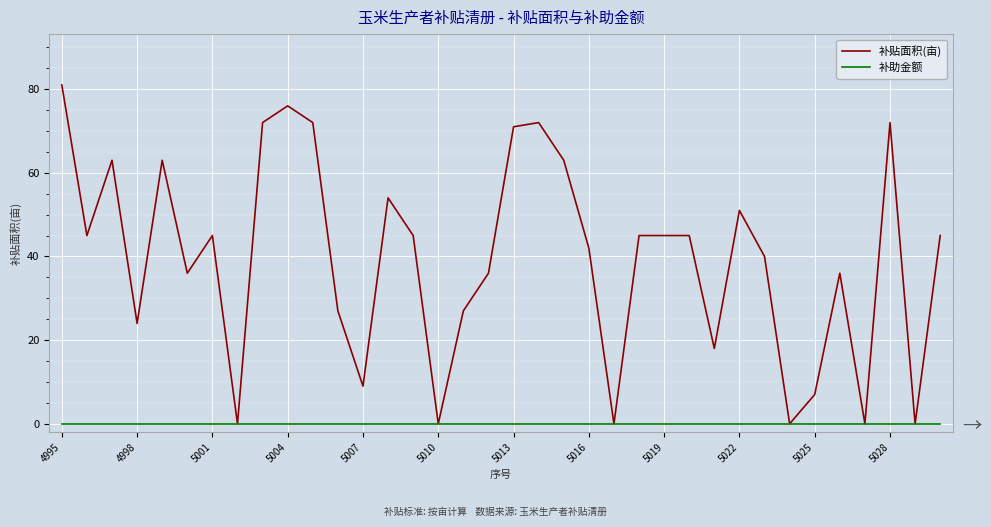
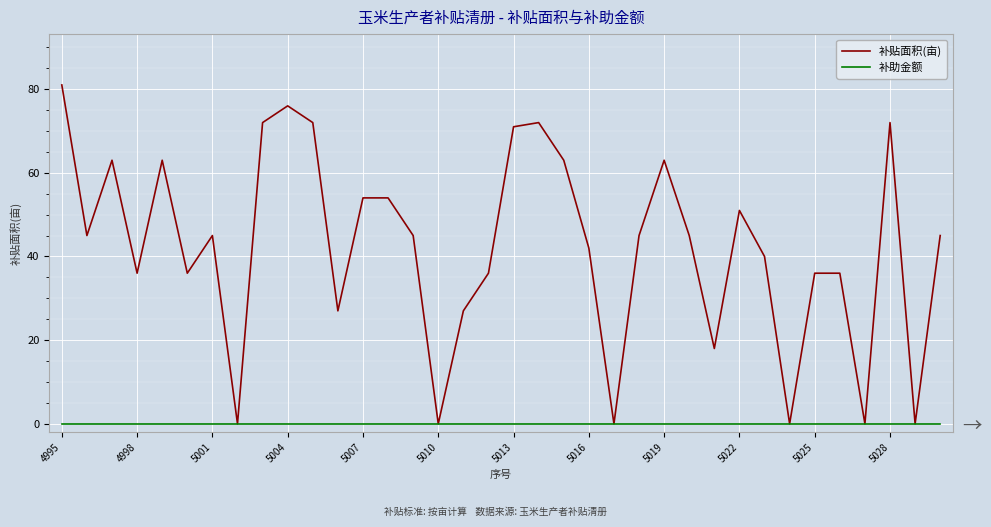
  {
    "补贴面积(亩)": {
      "4995": 81,
-     "4998": 24,
+     "4998": 36,
      "5001": 45,
      "5004": 76,
-     "5007": 9,
+     "5007": 54,
      "5013": 71,
      "5016": 42,
-     "5019": 45,
+     "5019": 63,
      "5022": 51,
-     "5025": 7,
+     "5025": 36,
      "5028": 72
    },
    "补助金额": {
      "4995": 0,
      "4998": 0,
      "5001": 0,
      "5004": 0,
      "5007": 0,
      "5013": 0,
      "5016": 0,
      "5019": 0,
      "5022": 0,
      "5025": 0,
      "5028": 0
    }
  }
